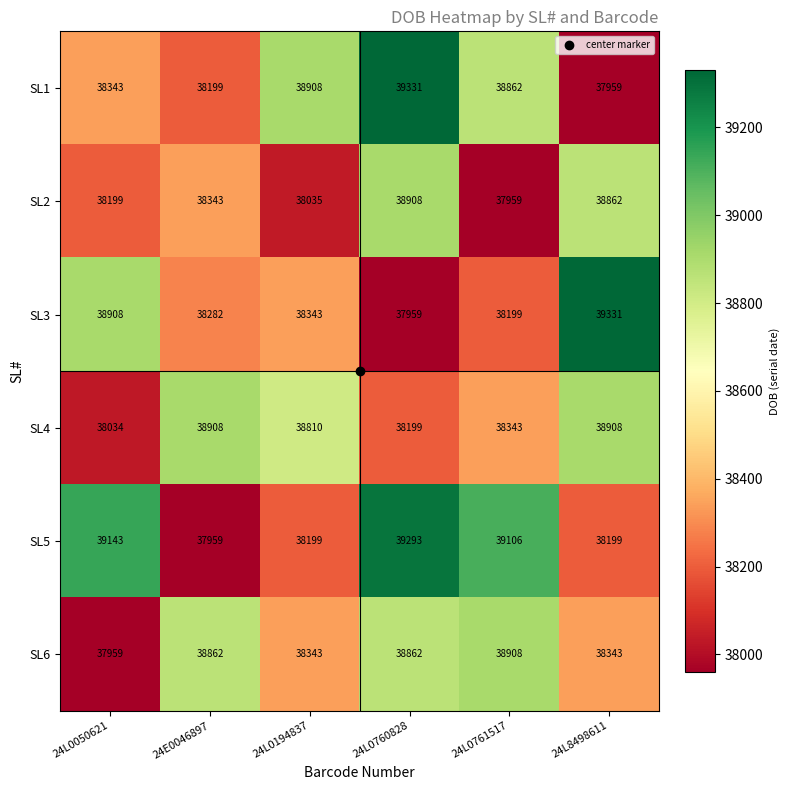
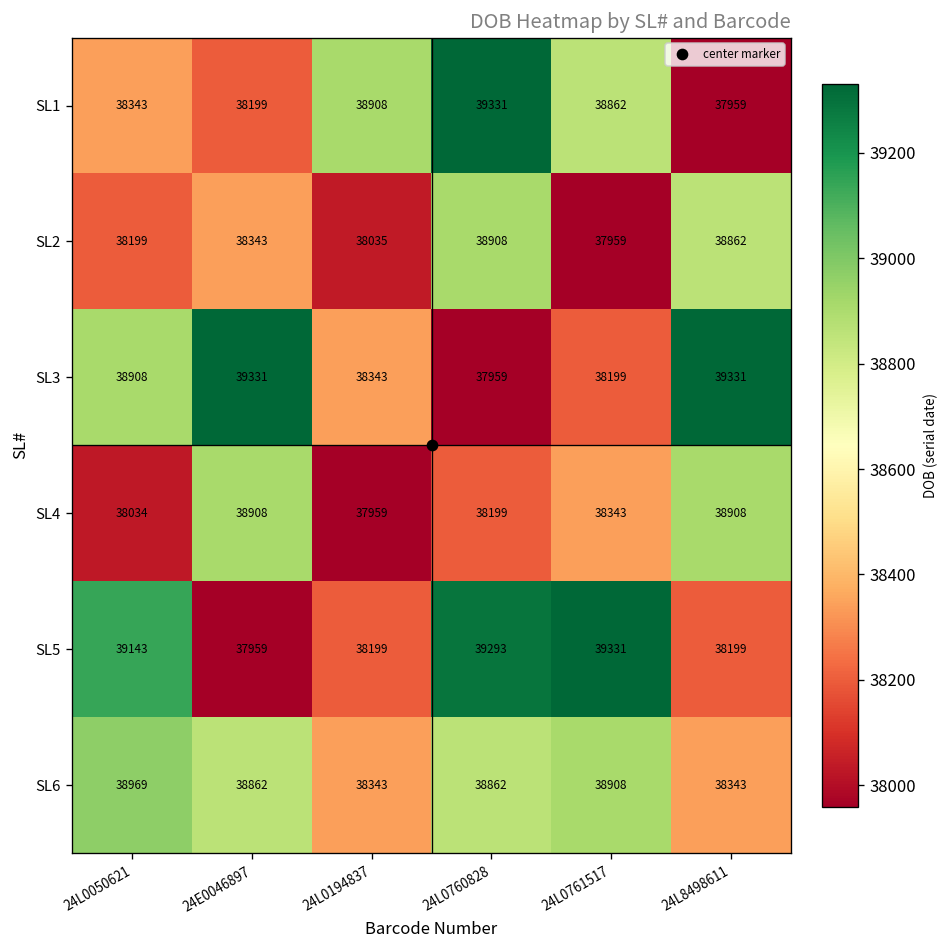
  {
    "SL1": {
      "24L0050621": 38343,
      "24E0046897": 38199,
      "24L0194837": 38908,
      "24L0760828": 39331,
      "24L0761517": 38862,
      "24L8498611": 37959
    },
    "SL2": {
      "24L0050621": 38199,
      "24E0046897": 38343,
      "24L0194837": 38035,
      "24L0760828": 38908,
      "24L0761517": 37959,
      "24L8498611": 38862
    },
    "SL3": {
      "24L0050621": 38908,
-     "24E0046897": 38282,
+     "24E0046897": 39331,
      "24L0194837": 38343,
      "24L0760828": 37959,
      "24L0761517": 38199,
      "24L8498611": 39331
    },
    "SL4": {
      "24L0050621": 38034,
      "24E0046897": 38908,
-     "24L0194837": 38810,
+     "24L0194837": 37959,
      "24L0760828": 38199,
      "24L0761517": 38343,
      "24L8498611": 38908
    },
    "SL5": {
      "24L0050621": 39143,
      "24E0046897": 37959,
      "24L0194837": 38199,
      "24L0760828": 39293,
-     "24L0761517": 39106,
+     "24L0761517": 39331,
      "24L8498611": 38199
    },
    "SL6": {
-     "24L0050621": 37959,
+     "24L0050621": 38969,
      "24E0046897": 38862,
      "24L0194837": 38343,
      "24L0760828": 38862,
      "24L0761517": 38908,
      "24L8498611": 38343
    }
  }
